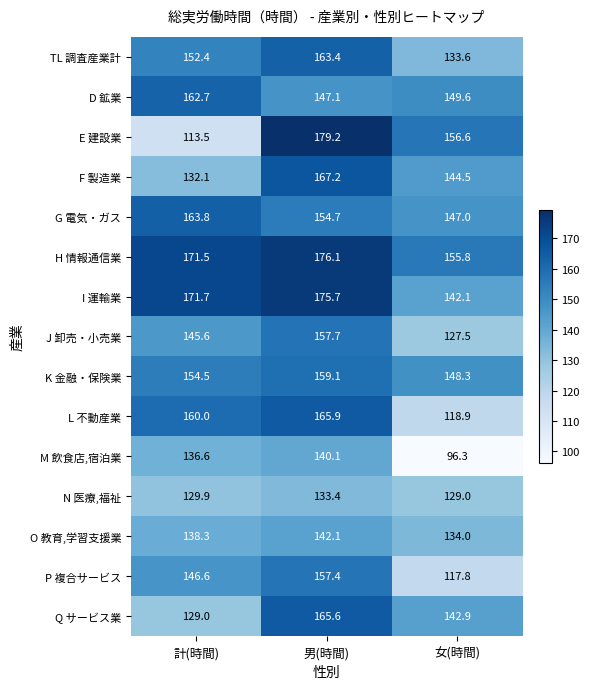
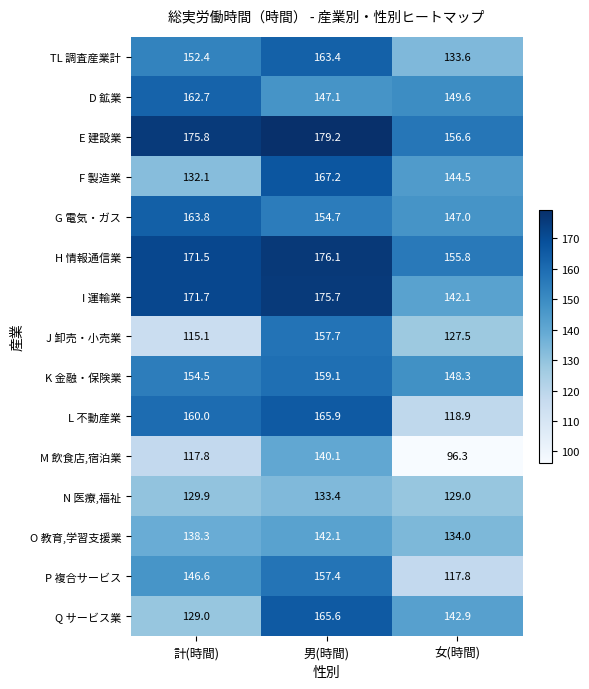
  {
    "TL 調査産業計": {
      "計(時間)": 152.4,
      "男(時間)": 163.4,
      "女(時間)": 133.6
    },
    "D 鉱業": {
      "計(時間)": 162.7,
      "男(時間)": 147.1,
      "女(時間)": 149.6
    },
    "E 建設業": {
-     "計(時間)": 113.5,
+     "計(時間)": 175.8,
      "男(時間)": 179.2,
      "女(時間)": 156.6
    },
    "F 製造業": {
      "計(時間)": 132.1,
      "男(時間)": 167.2,
      "女(時間)": 144.5
    },
    "G 電気・ガス": {
      "計(時間)": 163.8,
      "男(時間)": 154.7,
      "女(時間)": 147.0
    },
    "H 情報通信業": {
      "計(時間)": 171.5,
      "男(時間)": 176.1,
      "女(時間)": 155.8
    },
    "I 運輸業": {
      "計(時間)": 171.7,
      "男(時間)": 175.7,
      "女(時間)": 142.1
    },
    "J 卸売・小売業": {
-     "計(時間)": 145.6,
+     "計(時間)": 115.1,
      "男(時間)": 157.7,
      "女(時間)": 127.5
    },
    "K 金融・保険業": {
      "計(時間)": 154.5,
      "男(時間)": 159.1,
      "女(時間)": 148.3
    },
    "L 不動産業": {
      "計(時間)": 160.0,
      "男(時間)": 165.9,
      "女(時間)": 118.9
    },
    "M 飲食店,宿泊業": {
-     "計(時間)": 136.6,
+     "計(時間)": 117.8,
      "男(時間)": 140.1,
      "女(時間)": 96.3
    },
    "N 医療,福祉": {
      "計(時間)": 129.9,
      "男(時間)": 133.4,
      "女(時間)": 129.0
    },
    "O 教育,学習支援業": {
      "計(時間)": 138.3,
      "男(時間)": 142.1,
      "女(時間)": 134.0
    },
    "P 複合サービス": {
      "計(時間)": 146.6,
      "男(時間)": 157.4,
      "女(時間)": 117.8
    },
    "Q サービス業": {
      "計(時間)": 129.0,
      "男(時間)": 165.6,
      "女(時間)": 142.9
    }
  }
